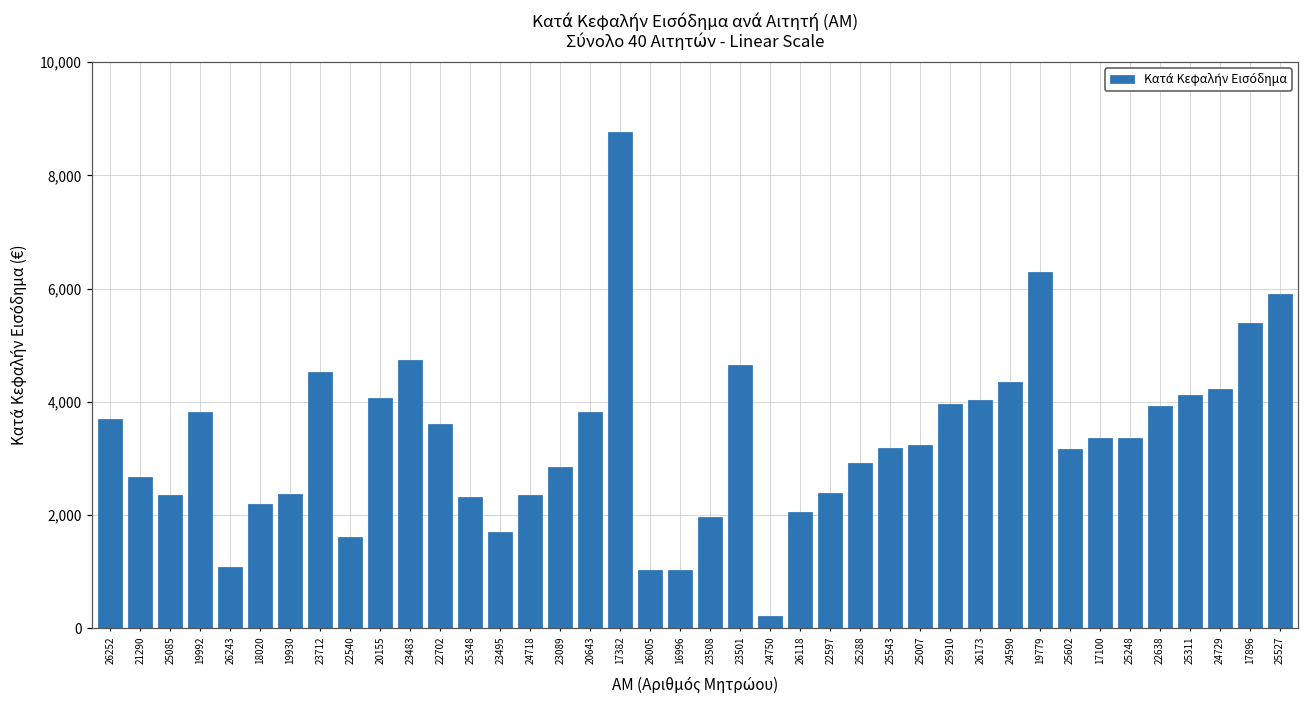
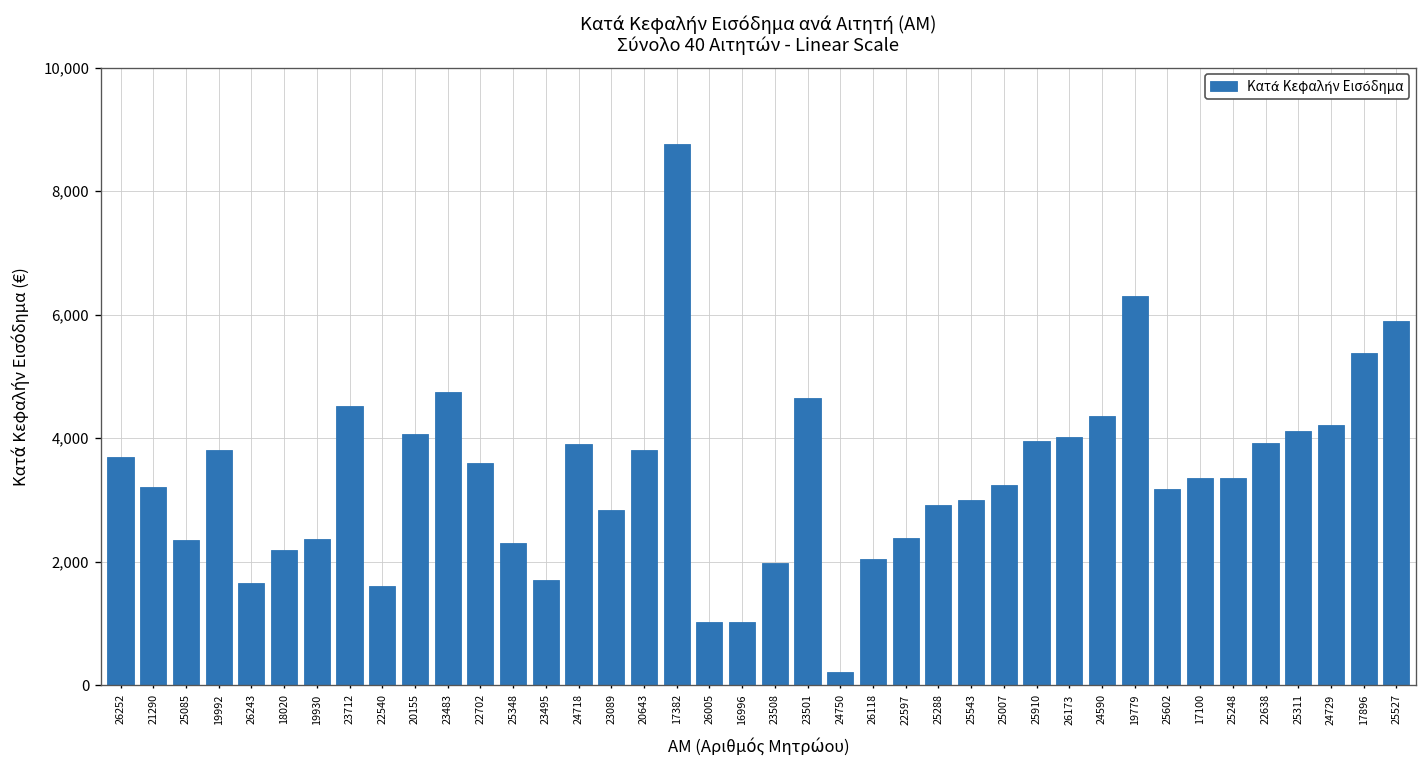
  {
    "26252": "3,700",
-   "21290": "2,700",
+   "21290": "3,200",
    "25085": "2,400",
    "19992": "3,800",
-   "26243": "1,100",
+   "26243": "1,700",
    "18020": "2,200",
    "19930": "2,400",
    "23712": "4,500",
    "22540": "1,600",
    "20155": "4,100",
    "23483": "4,700",
    "22702": "3,600",
    "25348": "2,300",
    "23495": "1,700",
-   "24718": "2,300",
+   "24718": "3,900",
    "23089": "2,800",
    "20643": "3,800",
    "17382": "8,800",
    "26005": "1,000",
    "16996": "1,000",
    "23508": "2,000",
    "23501": "4,600",
    "24750": "200",
    "26118": "2,000",
    "22597": "2,400",
    "25288": "2,900",
-   "25543": "3,200",
+   "25543": "3,000",
    "25007": "3,200",
    "25910": "4,000",
    "26173": "4,000",
    "24590": "4,400",
    "19779": "6,300",
    "25602": "3,200",
    "17100": "3,400",
    "25248": "3,400",
    "22638": "3,900",
    "25311": "4,100",
    "24729": "4,200",
    "17896": "5,400",
    "25527": "5,900"
  }
